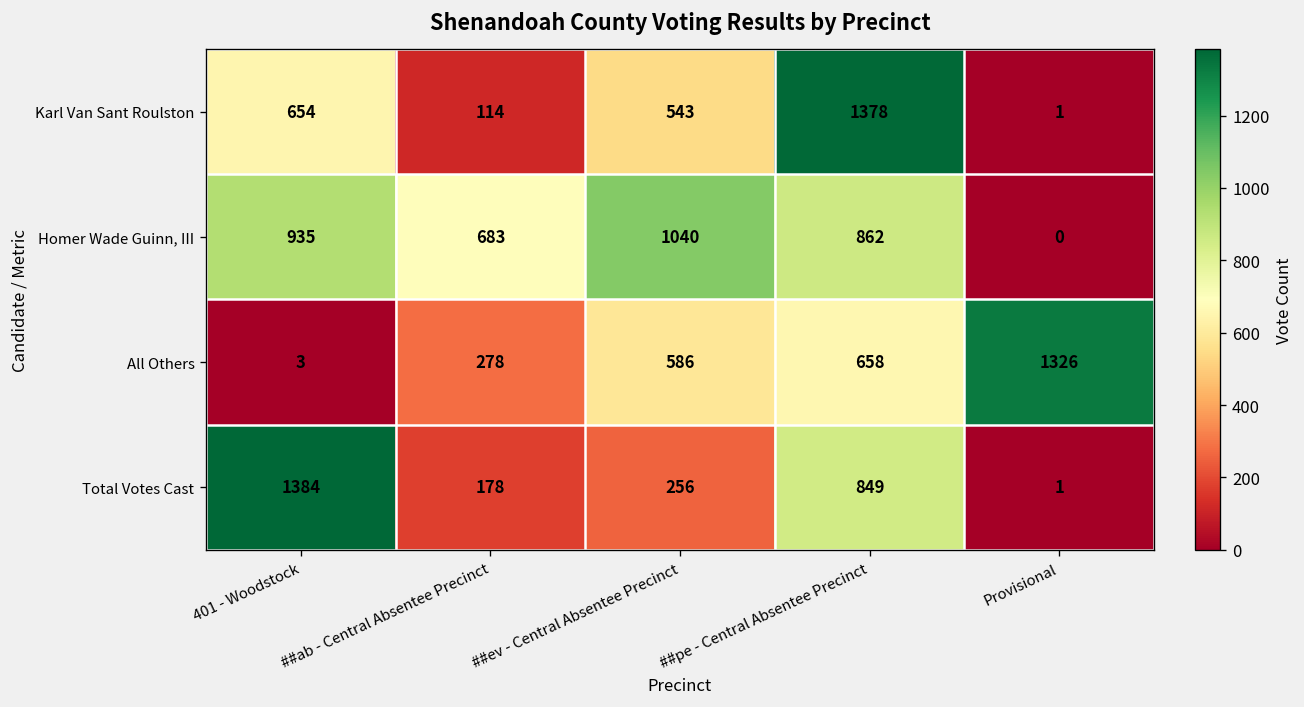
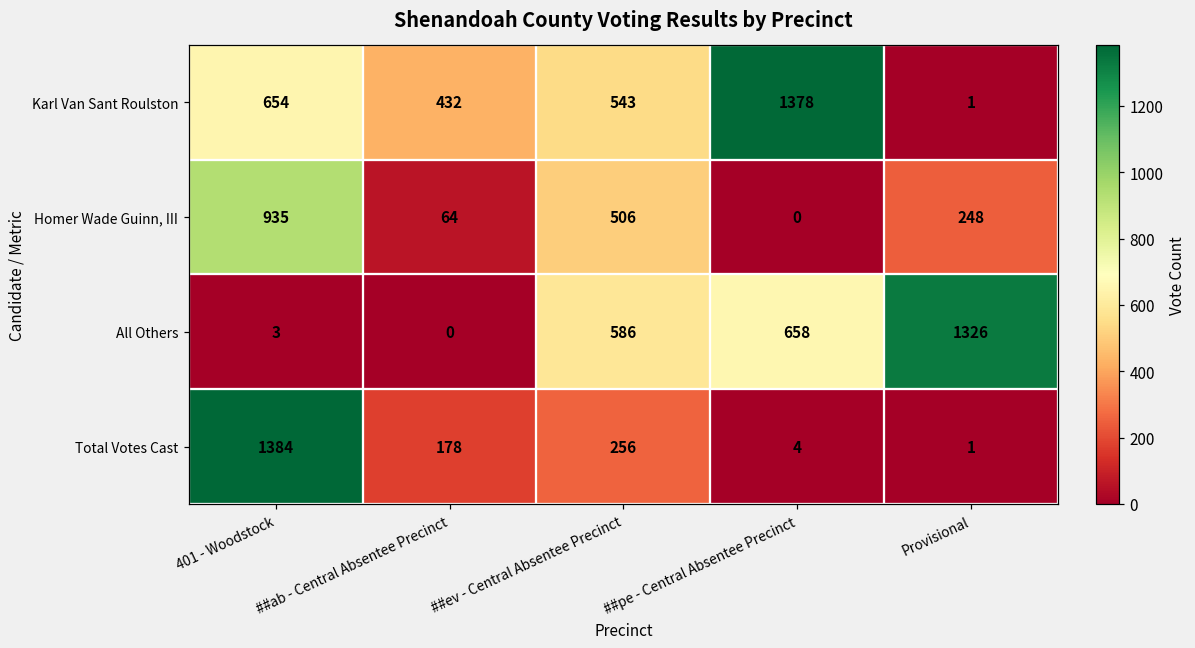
  {
    "Karl Van Sant Roulston": {
      "401 - Woodstock": 654,
-     "##ab - Central Absentee Precinct": 114,
+     "##ab - Central Absentee Precinct": 432,
      "##ev - Central Absentee Precinct": 543,
      "##pe - Central Absentee Precinct": 1378,
      "Provisional": 1
    },
    "Homer Wade Guinn, III": {
      "401 - Woodstock": 935,
-     "##ab - Central Absentee Precinct": 683,
-     "##ev - Central Absentee Precinct": 1040,
-     "##pe - Central Absentee Precinct": 862,
-     "Provisional": 0
+     "##ab - Central Absentee Precinct": 64,
+     "##ev - Central Absentee Precinct": 506,
+     "##pe - Central Absentee Precinct": 0,
+     "Provisional": 248
    },
    "All Others": {
      "401 - Woodstock": 3,
-     "##ab - Central Absentee Precinct": 278,
+     "##ab - Central Absentee Precinct": 0,
      "##ev - Central Absentee Precinct": 586,
      "##pe - Central Absentee Precinct": 658,
      "Provisional": 1326
    },
    "Total Votes Cast": {
      "401 - Woodstock": 1384,
      "##ab - Central Absentee Precinct": 178,
      "##ev - Central Absentee Precinct": 256,
-     "##pe - Central Absentee Precinct": 849,
+     "##pe - Central Absentee Precinct": 4,
      "Provisional": 1
    }
  }
